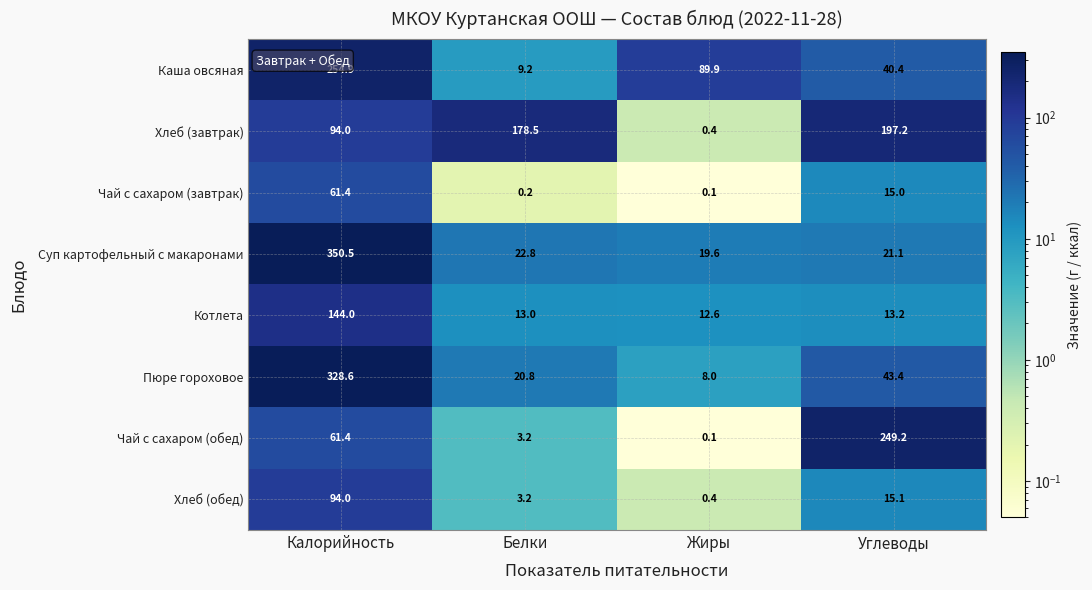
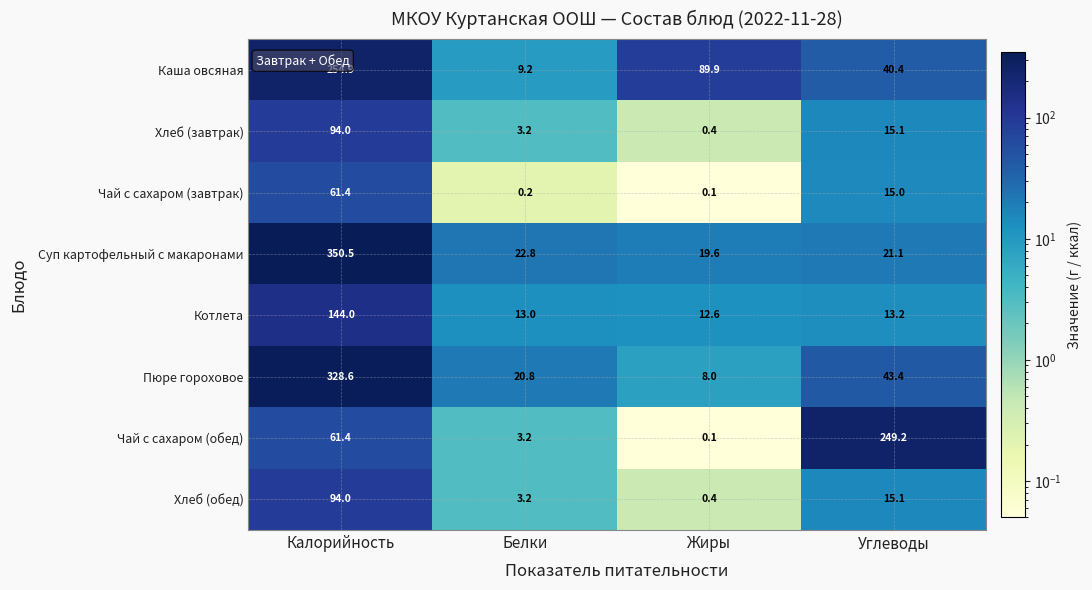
  {
    "Каша овсяная": {
      "Белки": 9.2,
      "Жиры": 89.9,
      "Углеводы": 40.4
    },
    "Хлеб (завтрак)": {
      "Калорийность": 94.0,
-     "Белки": 178.5,
+     "Белки": 3.2,
      "Жиры": 0.4,
-     "Углеводы": 197.2
+     "Углеводы": 15.1
    },
    "Чай с сахаром (завтрак)": {
      "Калорийность": 61.4,
      "Белки": 0.2,
      "Жиры": 0.1,
      "Углеводы": 15.0
    },
    "Суп картофельный с макаронами": {
      "Калорийность": 350.5,
      "Белки": 22.8,
      "Жиры": 19.6,
      "Углеводы": 21.1
    },
    "Котлета": {
      "Калорийность": 144.0,
      "Белки": 13.0,
      "Жиры": 12.6,
      "Углеводы": 13.2
    },
    "Пюре гороховое": {
      "Калорийность": 328.6,
      "Белки": 20.8,
      "Жиры": 8.0,
      "Углеводы": 43.4
    },
    "Чай с сахаром (обед)": {
      "Калорийность": 61.4,
      "Белки": 3.2,
      "Жиры": 0.1,
      "Углеводы": 249.2
    },
    "Хлеб (обед)": {
      "Калорийность": 94.0,
      "Белки": 3.2,
      "Жиры": 0.4,
      "Углеводы": 15.1
    }
  }
